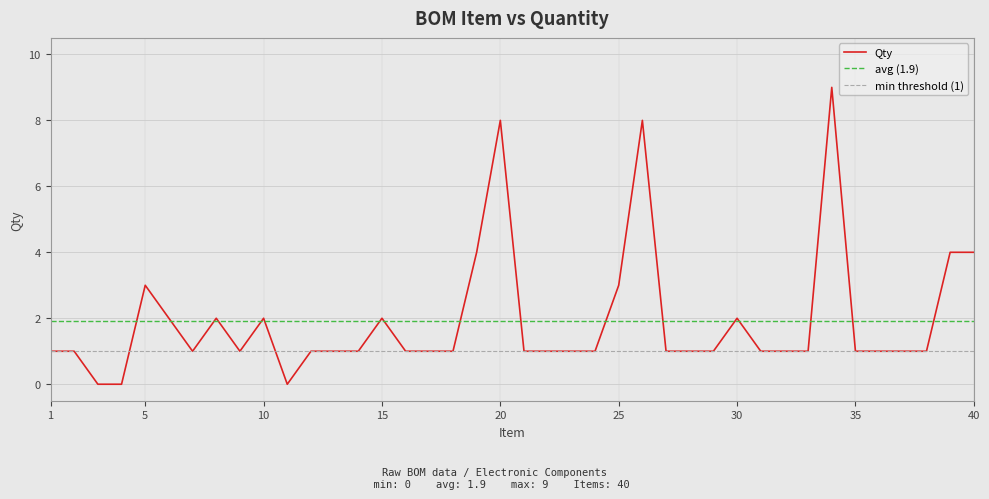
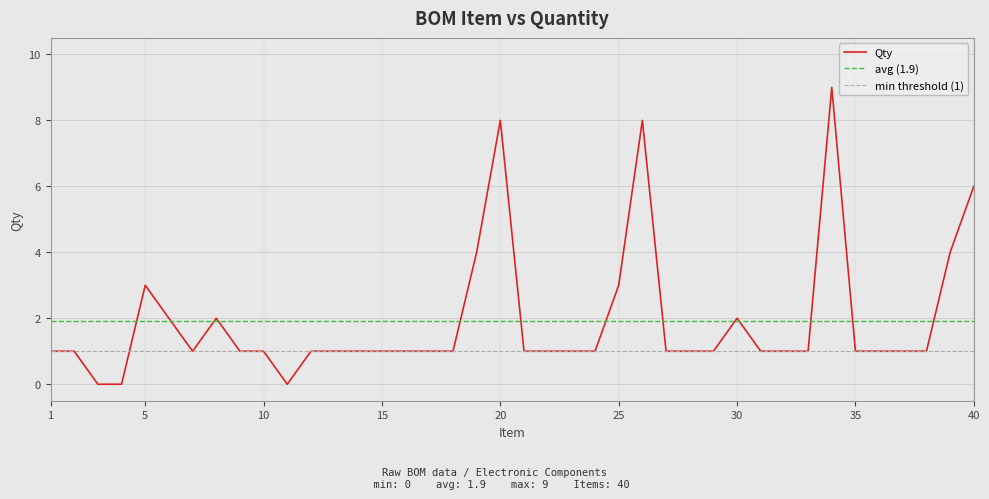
  {
    "1": 1,
    "5": 3,
-   "10": 2,
-   "15": 2,
+   "10": 1,
+   "15": 1,
    "20": 8,
    "25": 3,
    "30": 2,
    "35": 1,
-   "40": 4
+   "40": 6
  }
